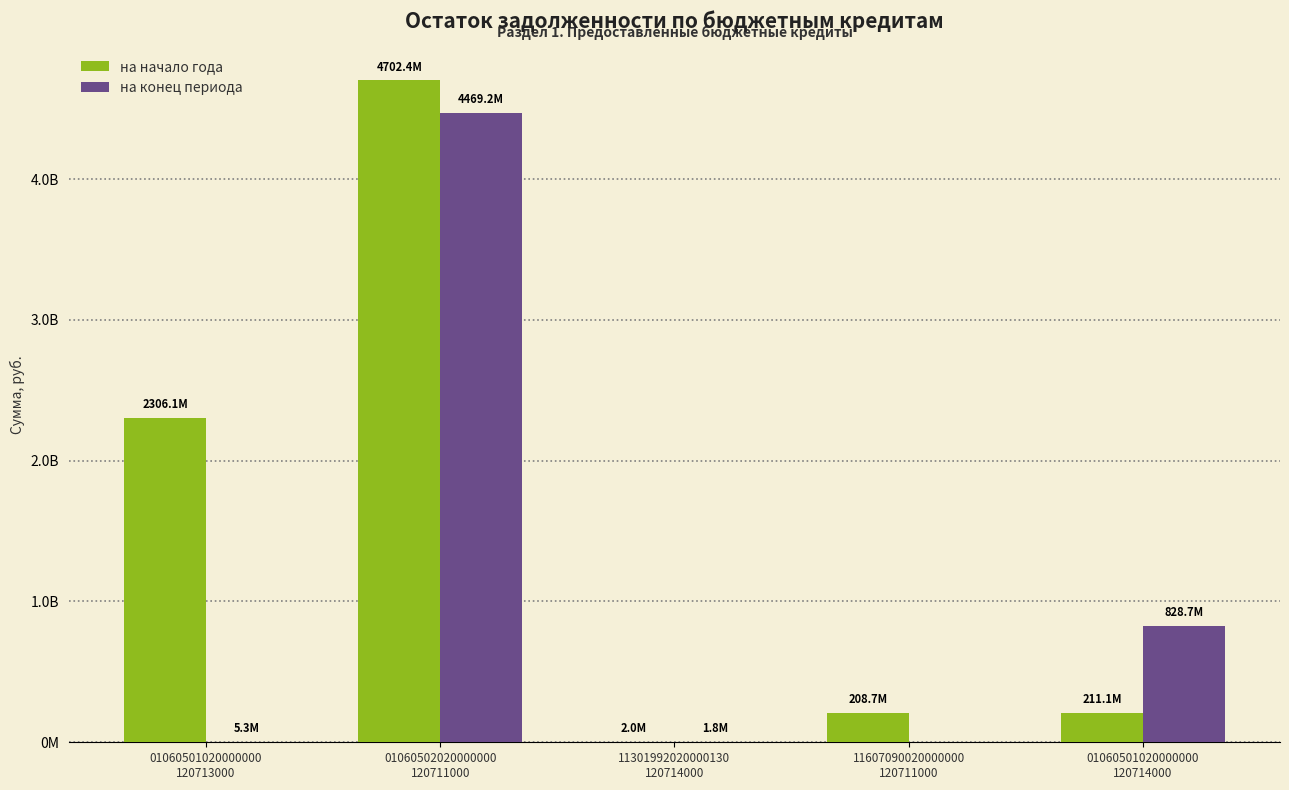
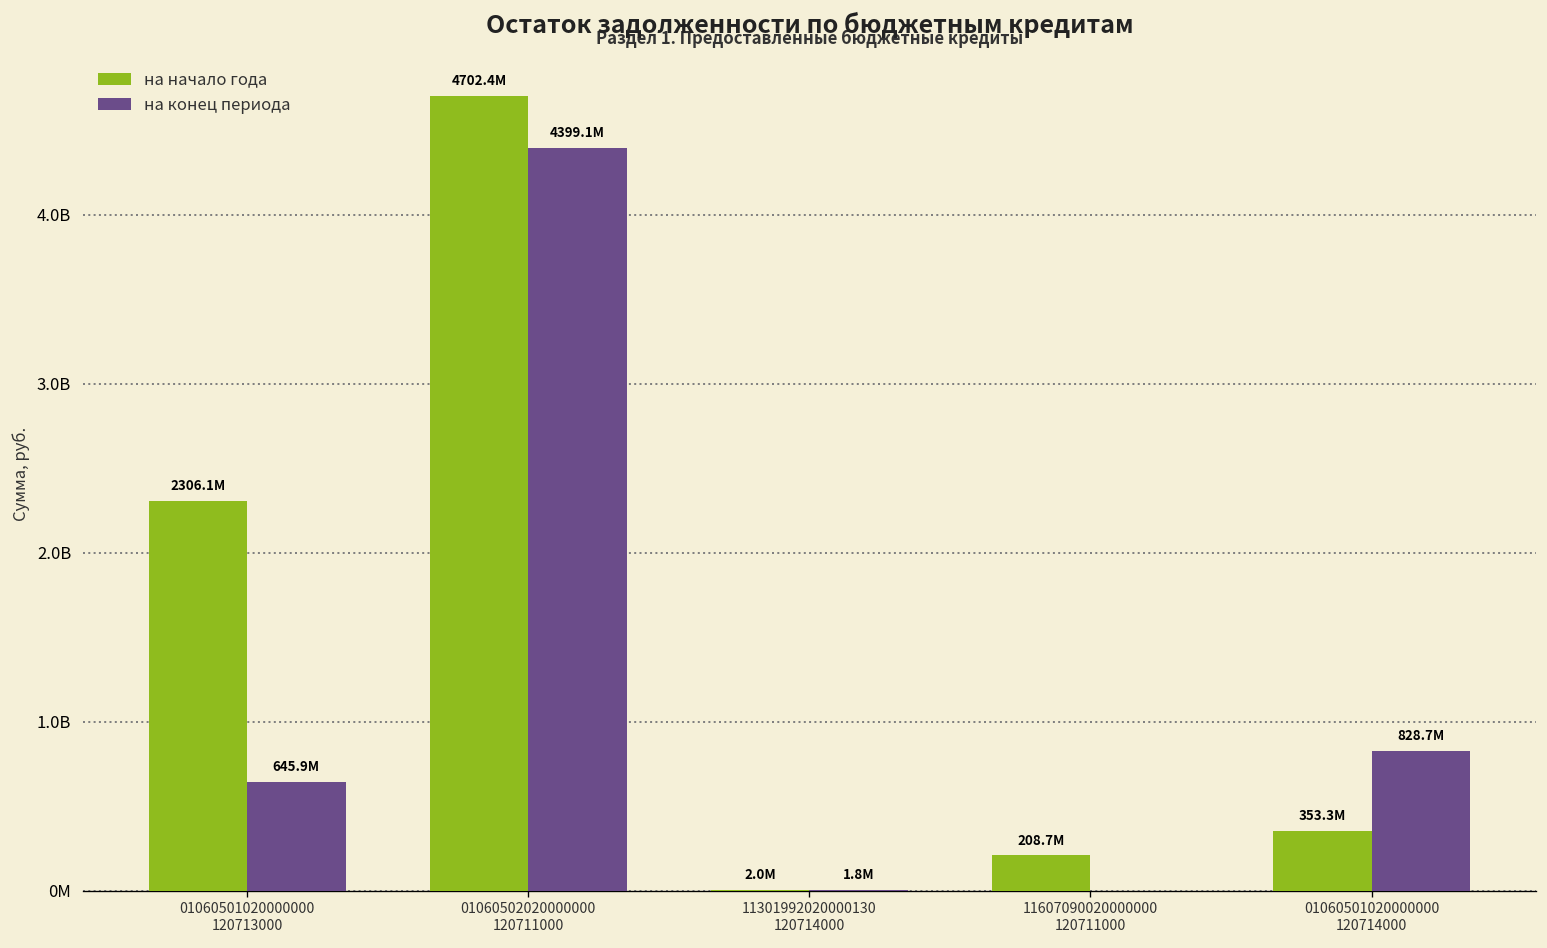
  {
    "на начало года": {
      "01060501020000000 120713000": "2306.1M",
      "01060502020000000 120711000": "4702.4M",
      "11301992020000130 120714000": "2.0M",
      "11607090020000000 120711000": "208.7M",
-     "01060501020000000 120714000": "211.1M"
+     "01060501020000000 120714000": "353.3M"
    },
    "на конец периода": {
-     "01060501020000000 120713000": "5.3M",
-     "01060502020000000 120711000": "4469.2M",
+     "01060501020000000 120713000": "645.9M",
+     "01060502020000000 120711000": "4399.1M",
      "11301992020000130 120714000": "1.8M",
      "01060501020000000 120714000": "828.7M"
    }
  }
